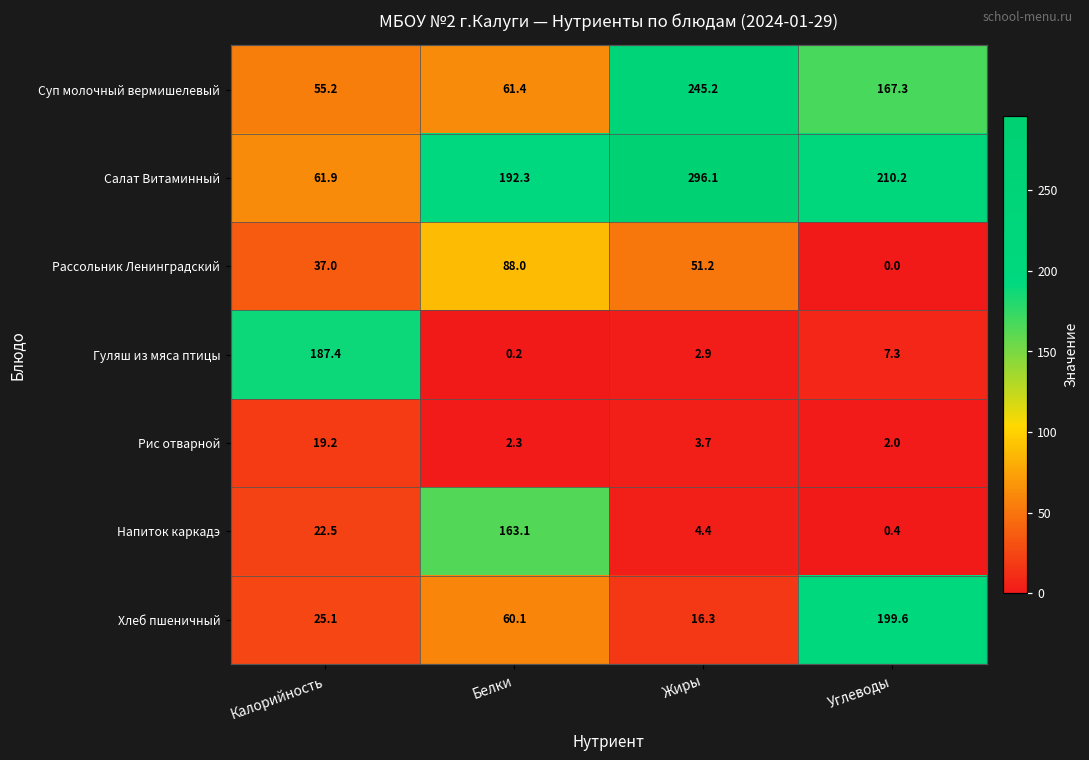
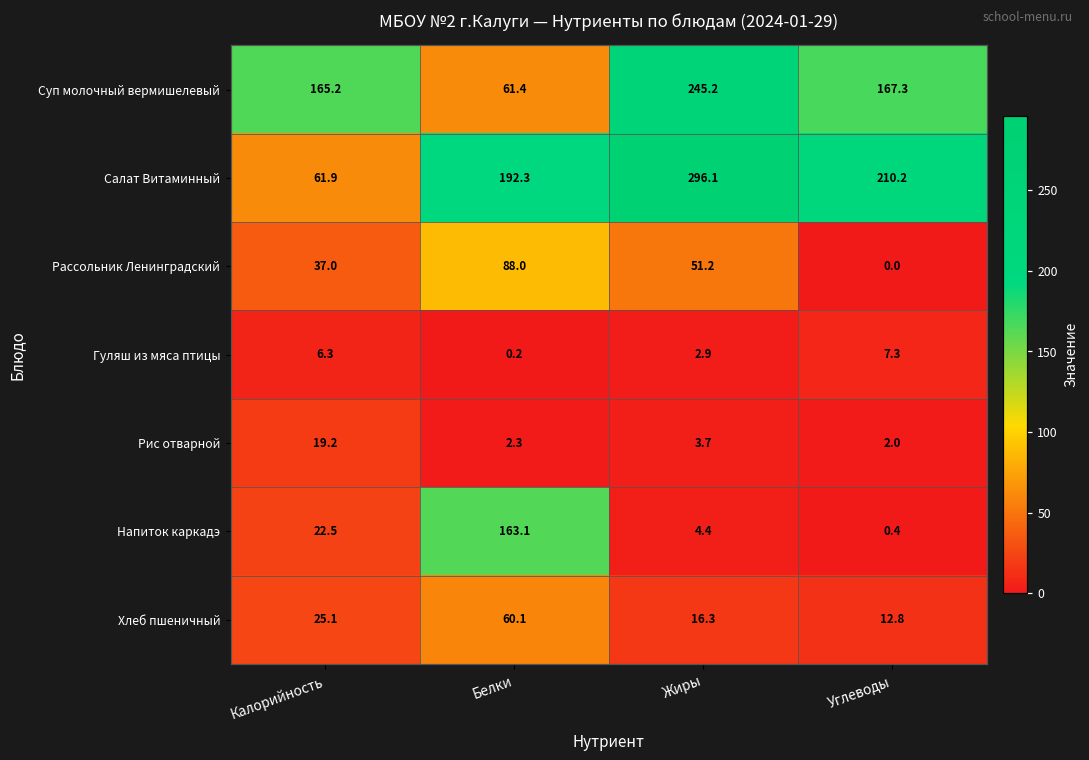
  {
    "Суп молочный вермишелевый": {
-     "Калорийность": 55.2,
+     "Калорийность": 165.2,
      "Белки": 61.4,
      "Жиры": 245.2,
      "Углеводы": 167.3
    },
    "Салат Витаминный": {
      "Калорийность": 61.9,
      "Белки": 192.3,
      "Жиры": 296.1,
      "Углеводы": 210.2
    },
    "Рассольник Ленинградский": {
      "Калорийность": 37.0,
      "Белки": 88.0,
      "Жиры": 51.2,
      "Углеводы": 0.0
    },
    "Гуляш из мяса птицы": {
-     "Калорийность": 187.4,
+     "Калорийность": 6.3,
      "Белки": 0.2,
      "Жиры": 2.9,
      "Углеводы": 7.3
    },
    "Рис отварной": {
      "Калорийность": 19.2,
      "Белки": 2.3,
      "Жиры": 3.7,
      "Углеводы": 2.0
    },
    "Напиток каркадэ": {
      "Калорийность": 22.5,
      "Белки": 163.1,
      "Жиры": 4.4,
      "Углеводы": 0.4
    },
    "Хлеб пшеничный": {
      "Калорийность": 25.1,
      "Белки": 60.1,
      "Жиры": 16.3,
-     "Углеводы": 199.6
+     "Углеводы": 12.8
    }
  }
